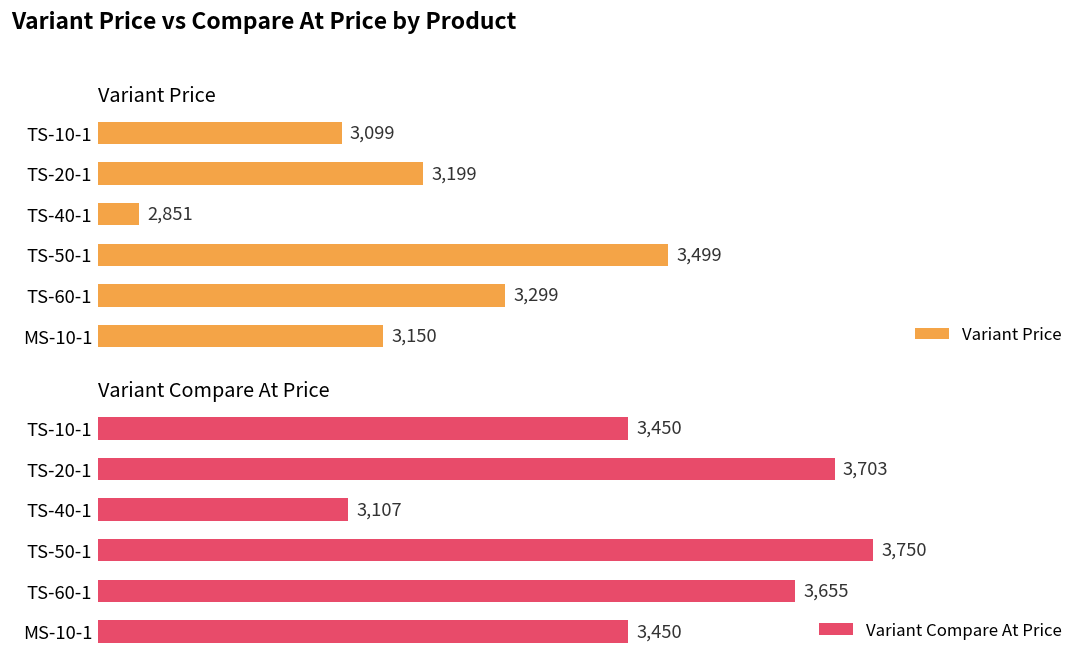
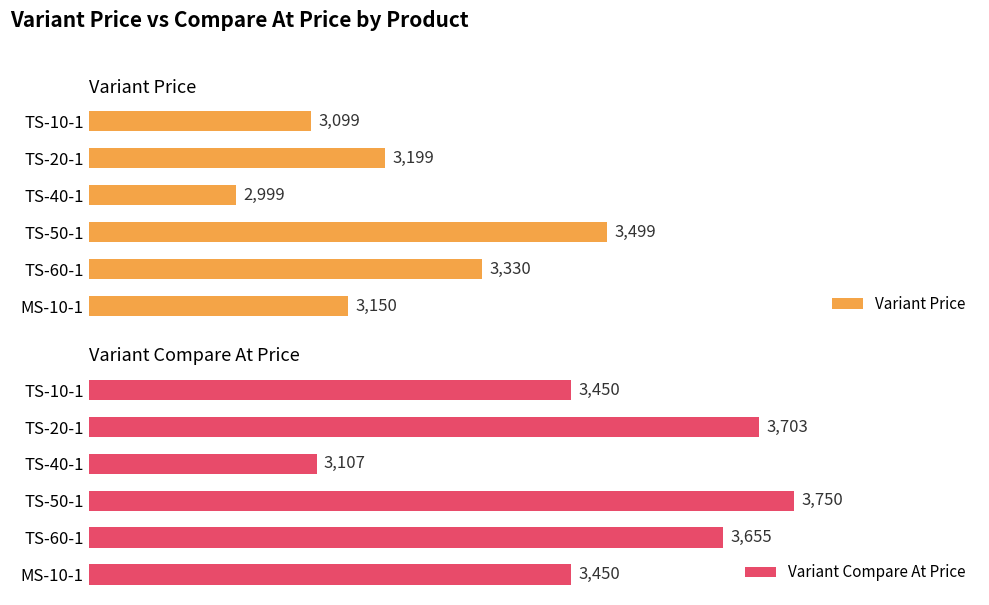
  {
    "Variant Price": {
      "TS-10-1": "3,099",
      "TS-20-1": "3,199",
-     "TS-40-1": "2,851",
+     "TS-40-1": "2,999",
      "TS-50-1": "3,499",
-     "TS-60-1": "3,299",
+     "TS-60-1": "3,330",
      "MS-10-1": "3,150"
    },
    "Variant Compare At Price": {
      "TS-10-1": "3,450",
      "TS-20-1": "3,703",
      "TS-40-1": "3,107",
      "TS-50-1": "3,750",
      "TS-60-1": "3,655",
      "MS-10-1": "3,450"
    }
  }
